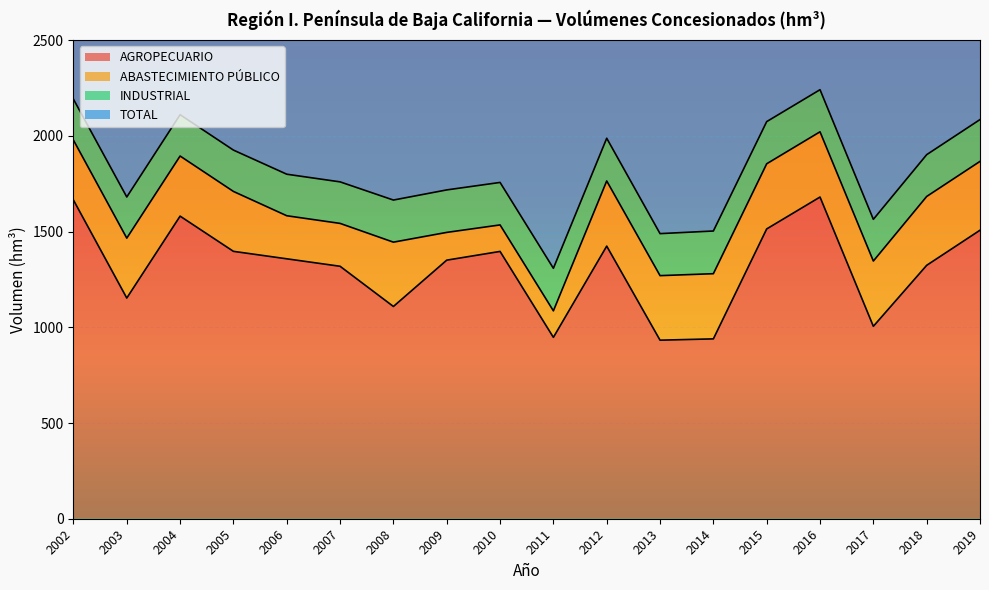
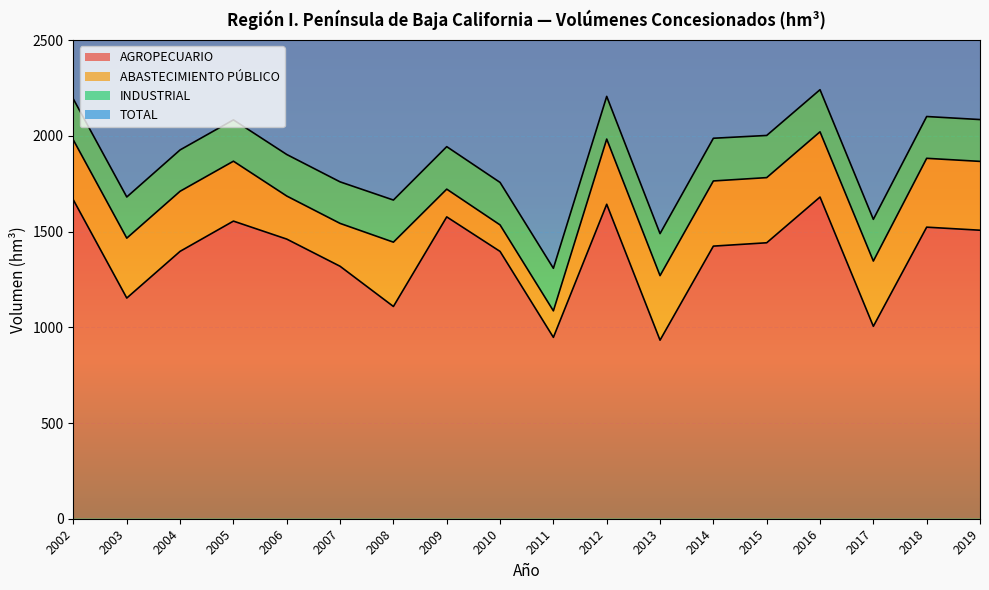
  {
    "AGROPECUARIO": {
      "2002": 1670,
      "2003": 1150,
-     "2004": 1580,
-     "2005": 1400,
-     "2006": 1360,
+     "2004": 1400,
+     "2005": 1560,
+     "2006": 1460,
      "2007": 1320,
      "2008": 1110,
-     "2009": 1350,
+     "2009": 1580,
      "2010": 1400,
      "2011": 950,
-     "2012": 1420,
+     "2012": 1640,
      "2013": 930,
-     "2014": 940,
-     "2015": 1510,
+     "2014": 1420,
+     "2015": 1440,
      "2016": 1680,
      "2017": 1010,
-     "2018": 1320,
+     "2018": 1520,
      "2019": 1510
    },
    "ABASTECIMIENTO PÚBLICO": {
      "2002": 310,
      "2003": 310,
      "2004": 310,
      "2005": 310,
      "2006": 230,
      "2007": 220,
      "2008": 340,
      "2009": 150,
      "2010": 140,
      "2011": 140,
      "2012": 340,
      "2013": 340,
      "2014": 340,
      "2015": 340,
      "2016": 340,
      "2017": 340,
      "2018": 360,
      "2019": 360
    },
    "INDUSTRIAL": {
      "2002": 210,
      "2003": 220,
      "2006": 220,
      "2007": 220,
      "2008": 220,
      "2009": 220,
      "2010": 220,
      "2011": 220,
      "2012": 220,
      "2013": 220,
      "2014": 220,
      "2015": 220,
      "2016": 220,
      "2017": 220,
      "2018": 220,
      "2019": 220
    }
  }
